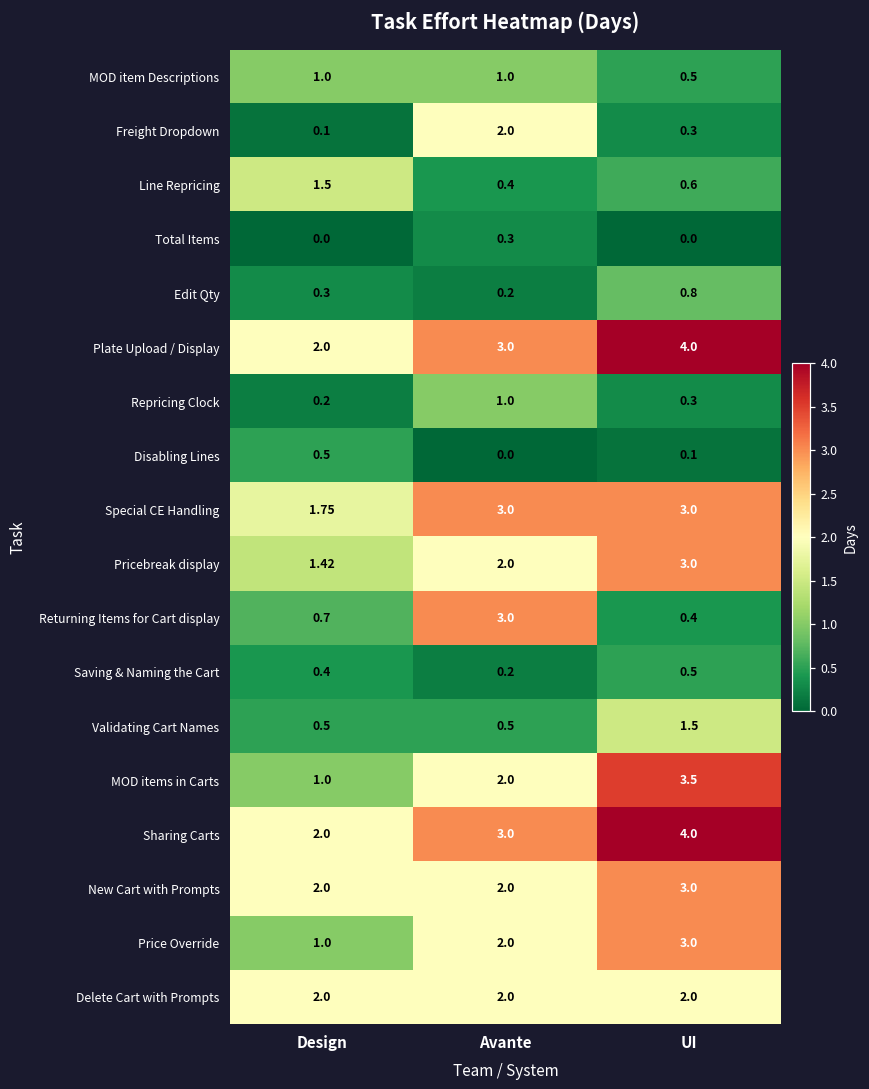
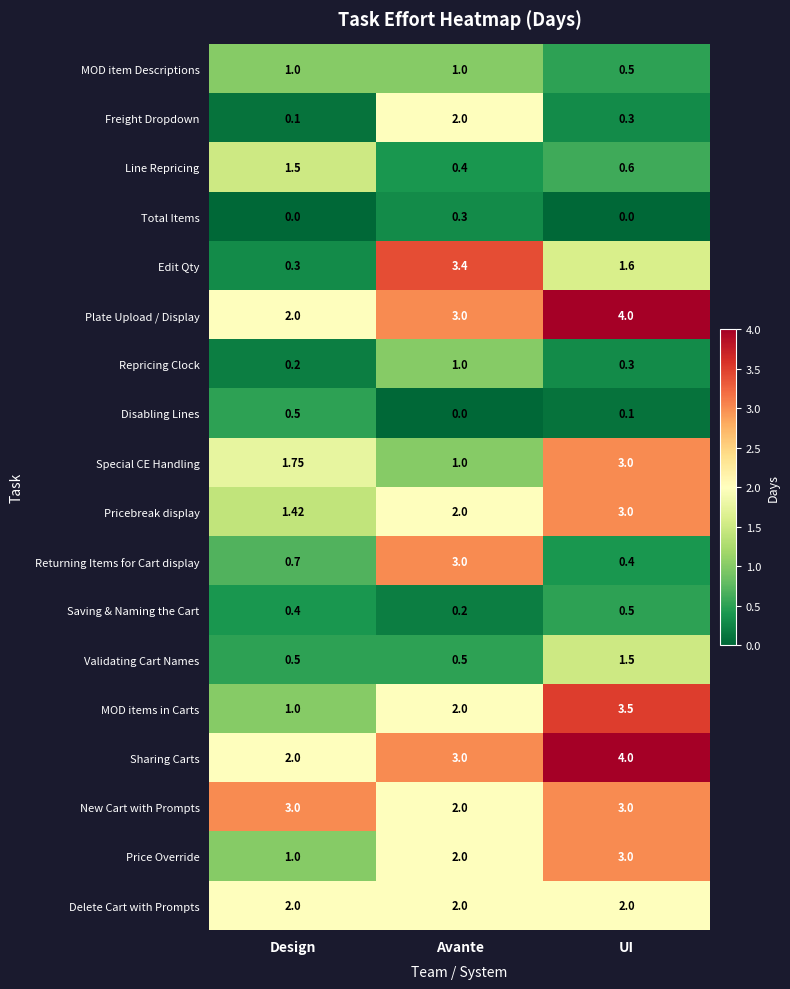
  {
    "MOD item Descriptions": {
      "Design": 1.0,
      "Avante": 1.0,
      "UI": 0.5
    },
    "Freight Dropdown": {
      "Design": 0.1,
      "Avante": 2.0,
      "UI": 0.3
    },
    "Line Repricing": {
      "Design": 1.5,
      "Avante": 0.4,
      "UI": 0.6
    },
    "Total Items": {
      "Design": 0.0,
      "Avante": 0.3,
      "UI": 0.0
    },
    "Edit Qty": {
      "Design": 0.3,
-     "Avante": 0.2,
-     "UI": 0.8
+     "Avante": 3.4,
+     "UI": 1.6
    },
    "Plate Upload / Display": {
      "Design": 2.0,
      "Avante": 3.0,
      "UI": 4.0
    },
    "Repricing Clock": {
      "Design": 0.2,
      "Avante": 1.0,
      "UI": 0.3
    },
    "Disabling Lines": {
      "Design": 0.5,
      "Avante": 0.0,
      "UI": 0.1
    },
    "Special CE Handling": {
      "Design": 1.75,
-     "Avante": 3.0,
+     "Avante": 1.0,
      "UI": 3.0
    },
    "Pricebreak display": {
      "Design": 1.42,
      "Avante": 2.0,
      "UI": 3.0
    },
    "Returning Items for Cart display": {
      "Design": 0.7,
      "Avante": 3.0,
      "UI": 0.4
    },
    "Saving & Naming the Cart": {
      "Design": 0.4,
      "Avante": 0.2,
      "UI": 0.5
    },
    "Validating Cart Names": {
      "Design": 0.5,
      "Avante": 0.5,
      "UI": 1.5
    },
    "MOD items in Carts": {
      "Design": 1.0,
      "Avante": 2.0,
      "UI": 3.5
    },
    "Sharing Carts": {
      "Design": 2.0,
      "Avante": 3.0,
      "UI": 4.0
    },
    "New Cart with Prompts": {
-     "Design": 2.0,
+     "Design": 3.0,
      "Avante": 2.0,
      "UI": 3.0
    },
    "Price Override": {
      "Design": 1.0,
      "Avante": 2.0,
      "UI": 3.0
    },
    "Delete Cart with Prompts": {
      "Design": 2.0,
      "Avante": 2.0,
      "UI": 2.0
    }
  }
